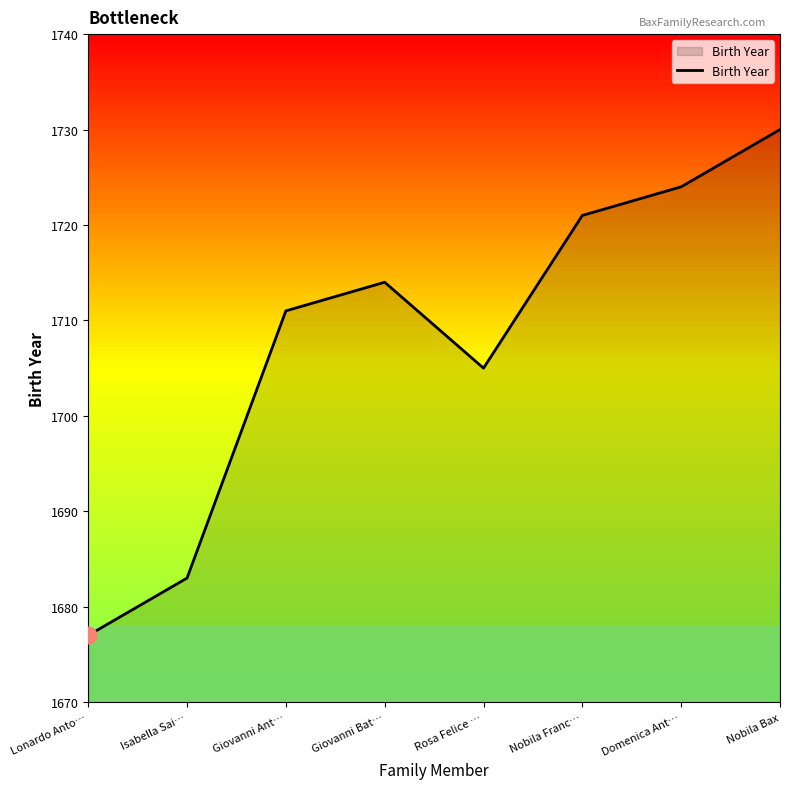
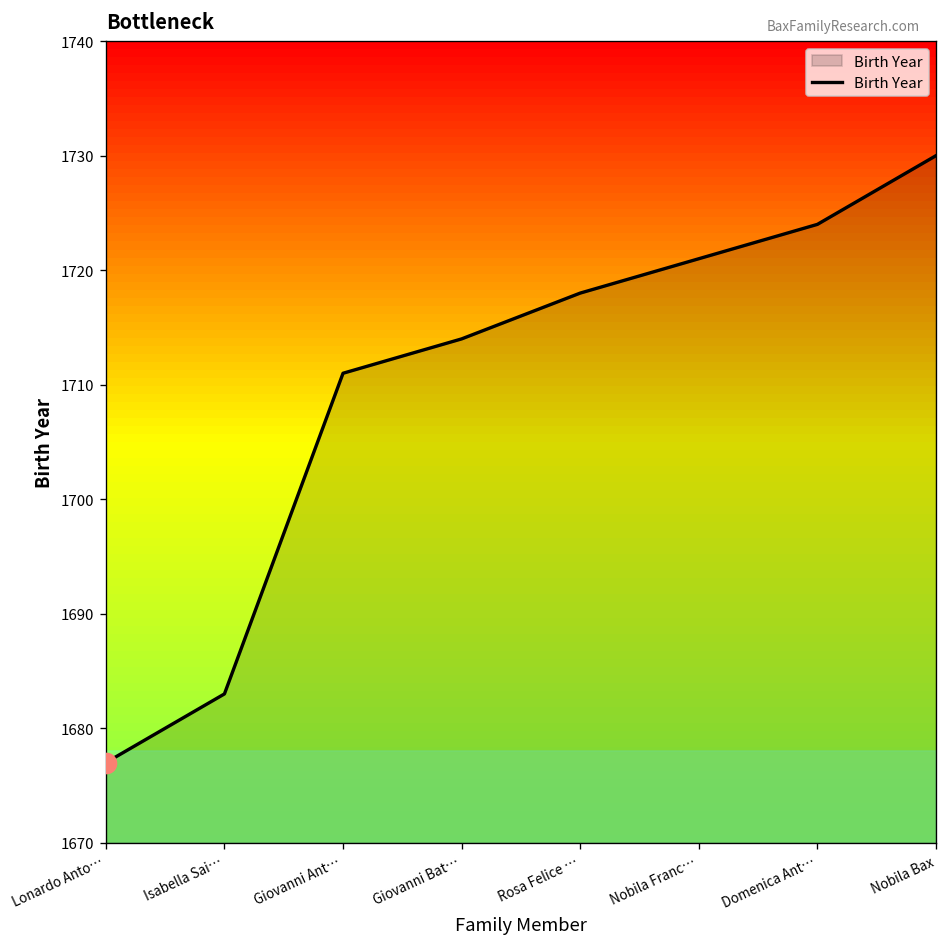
  {
    "Birth Year": {
      "Isabella Sai…": 1683,
      "Giovanni Ant…": 1711,
      "Giovanni Bat…": 1714,
-     "Rosa Felice …": 1705,
+     "Rosa Felice …": 1718,
      "Nobila Franc…": 1721,
      "Domenica Ant…": 1724,
      "Nobila Bax": 1730
    }
  }
